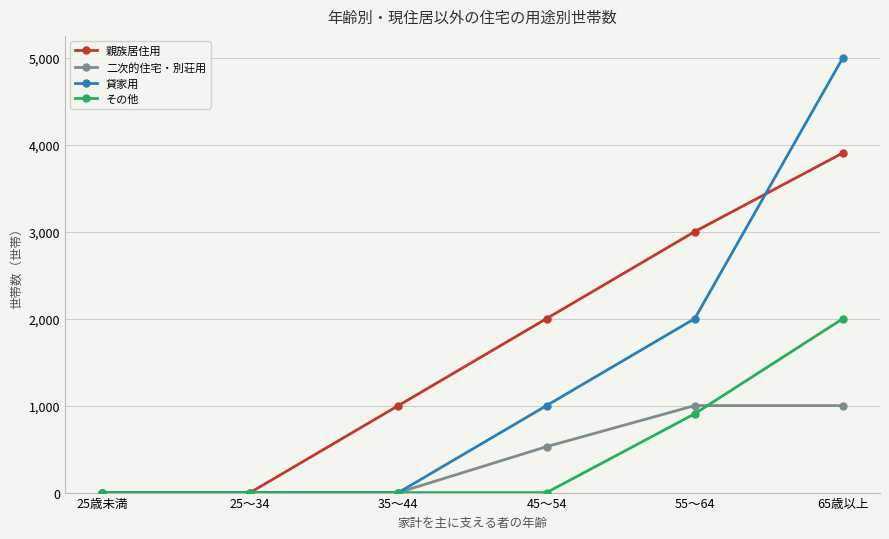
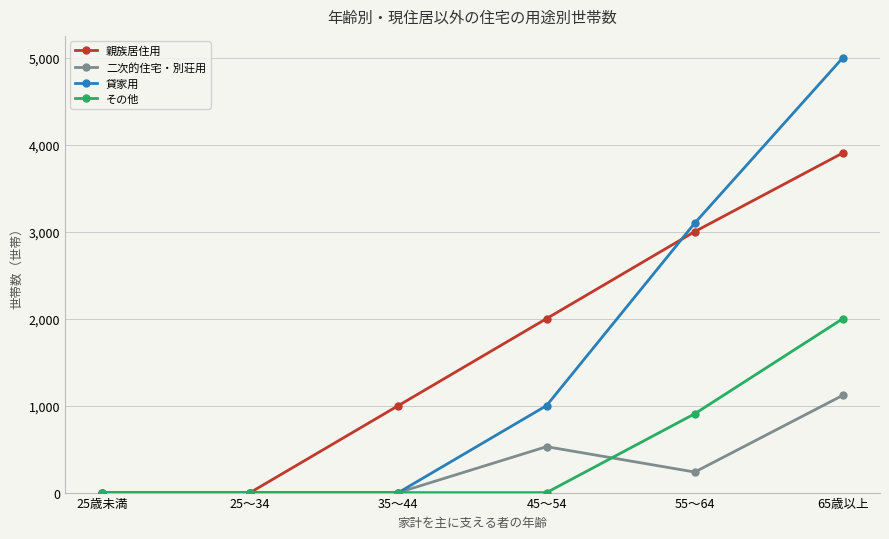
  {
    "親族居住用": {
      "35～44": "1,000",
      "45～54": "2,000",
      "55～64": "3,000",
      "65歳以上": "3,900"
    },
    "二次的住宅・別荘用": {
      "45～54": "500",
-     "55～64": "1,000",
-     "65歳以上": "1,000"
+     "55～64": "200",
+     "65歳以上": "1,100"
    },
    "貸家用": {
      "45～54": "1,000",
-     "55～64": "2,000",
+     "55～64": "3,100",
      "65歳以上": "5,000"
    },
    "その他": {
      "45～54": "0",
      "55～64": "900",
      "65歳以上": "2,000"
    }
  }
